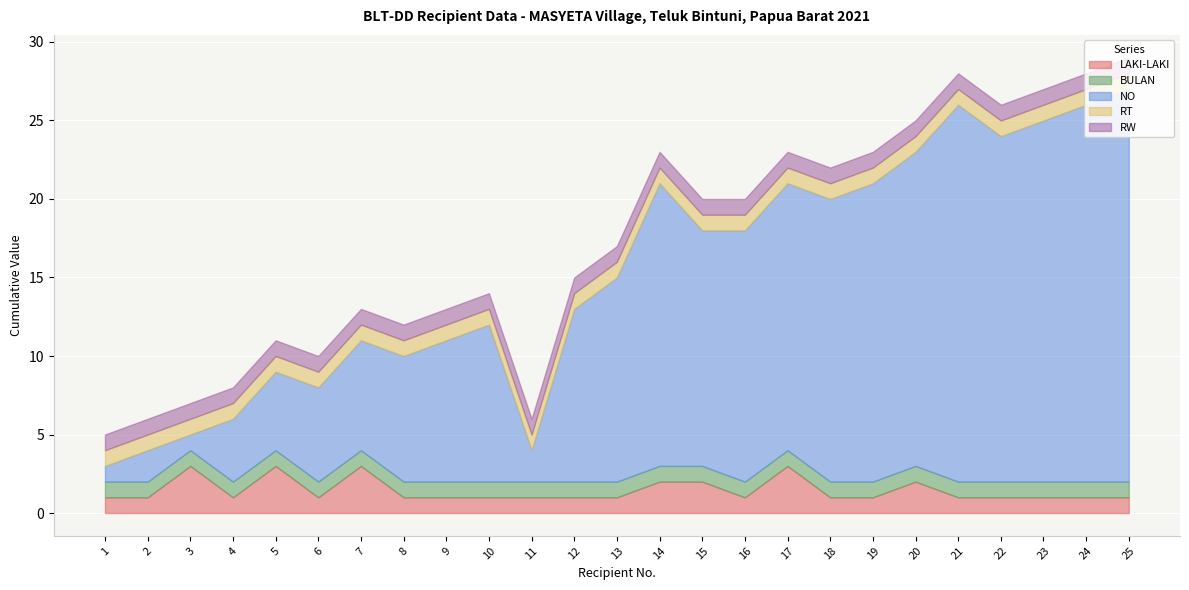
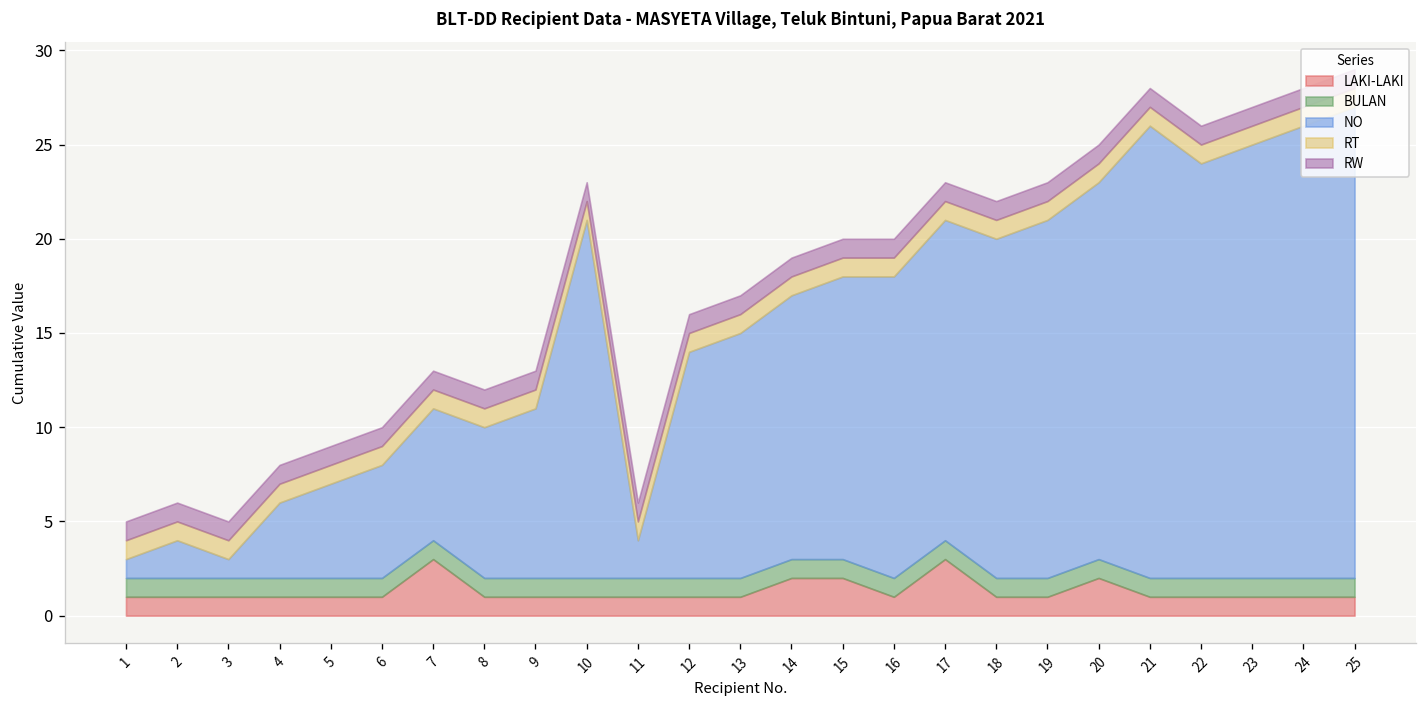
  {
    "LAKI-LAKI": {
      "1": 1,
      "2": 1,
-     "3": 3,
+     "3": 1,
      "4": 1,
-     "5": 3,
+     "5": 1,
      "6": 1,
      "7": 3,
      "8": 1,
      "9": 1,
      "10": 1,
      "11": 1,
      "12": 1,
      "13": 1,
      "14": 2,
      "15": 2,
      "16": 1,
      "17": 3,
      "18": 1,
      "19": 1,
      "20": 2,
      "21": 1,
      "22": 1,
      "23": 1,
      "24": 1,
      "25": 1
    },
    "NO": {
      "1": 1,
      "2": 2,
      "3": 1,
      "4": 4,
      "5": 5,
      "6": 6,
      "7": 7,
      "8": 8,
      "9": 9,
-     "10": 10,
+     "10": 19,
      "11": 2,
-     "12": 11,
+     "12": 12,
      "13": 13,
-     "14": 18,
+     "14": 14,
      "15": 15,
      "16": 16,
      "17": 17,
      "18": 18,
      "19": 19,
      "20": 20,
      "21": 24,
      "22": 22,
      "23": 23
    },
    "RT": {
      "1": 1,
      "2": 1,
      "3": 1,
      "4": 1,
      "5": 1,
      "6": 1,
      "7": 1,
      "8": 1,
      "9": 1,
      "10": 1,
      "11": 1,
      "12": 1,
      "13": 1,
      "14": 1,
      "15": 1,
      "16": 1,
      "17": 1,
      "18": 1,
      "19": 1,
      "20": 1,
      "21": 1,
      "22": 1,
      "23": 1
    },
    "RW": {
      "1": 1,
      "2": 1,
      "3": 1,
      "4": 1,
      "5": 1,
      "6": 1,
      "7": 1,
      "8": 1,
      "9": 1,
      "10": 1,
      "11": 1,
      "12": 1,
      "13": 1,
      "14": 1,
      "15": 1,
      "16": 1,
      "17": 1,
      "18": 1,
      "19": 1,
      "20": 1,
      "21": 1,
      "22": 1,
      "23": 1
    }
  }
